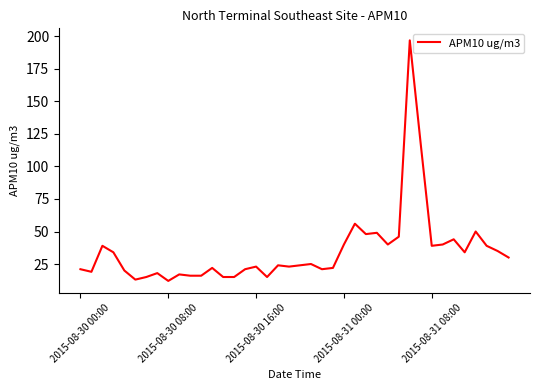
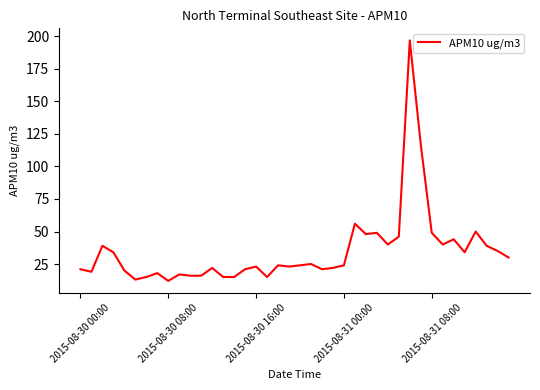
  {
    "2015-08-30 00:00": 21,
    "2015-08-30 08:00": 12,
    "2015-08-30 16:00": 23,
-   "2015-08-31 00:00": 40,
-   "2015-08-31 08:00": 39
+   "2015-08-31 00:00": 24,
+   "2015-08-31 08:00": 49
  }
